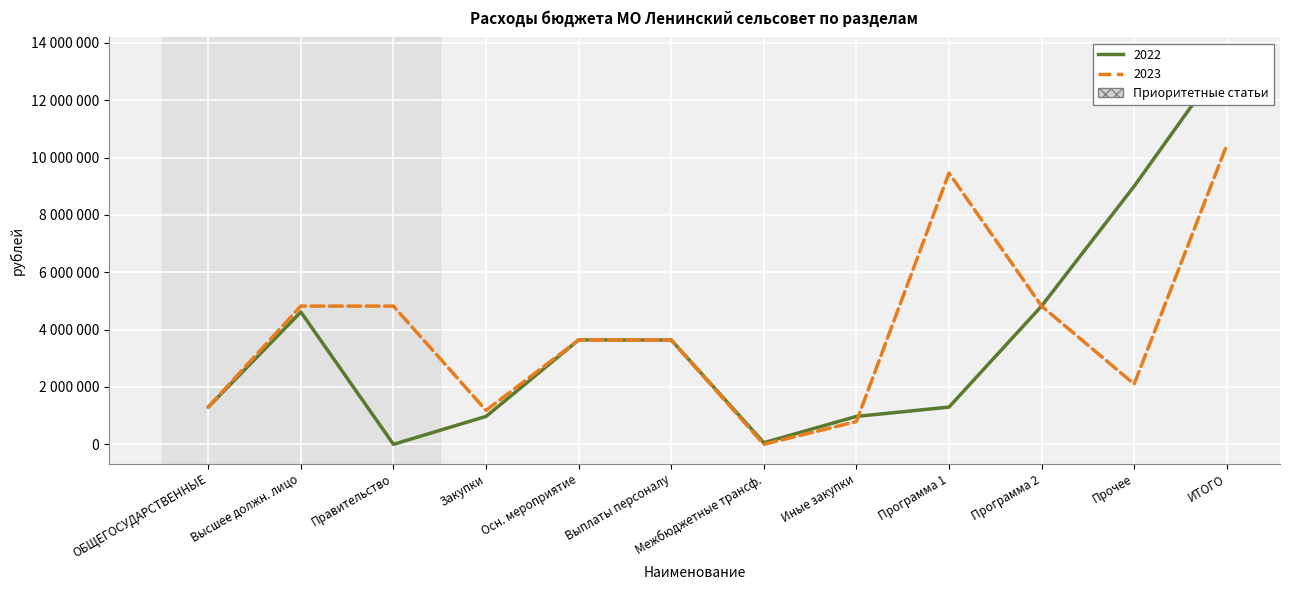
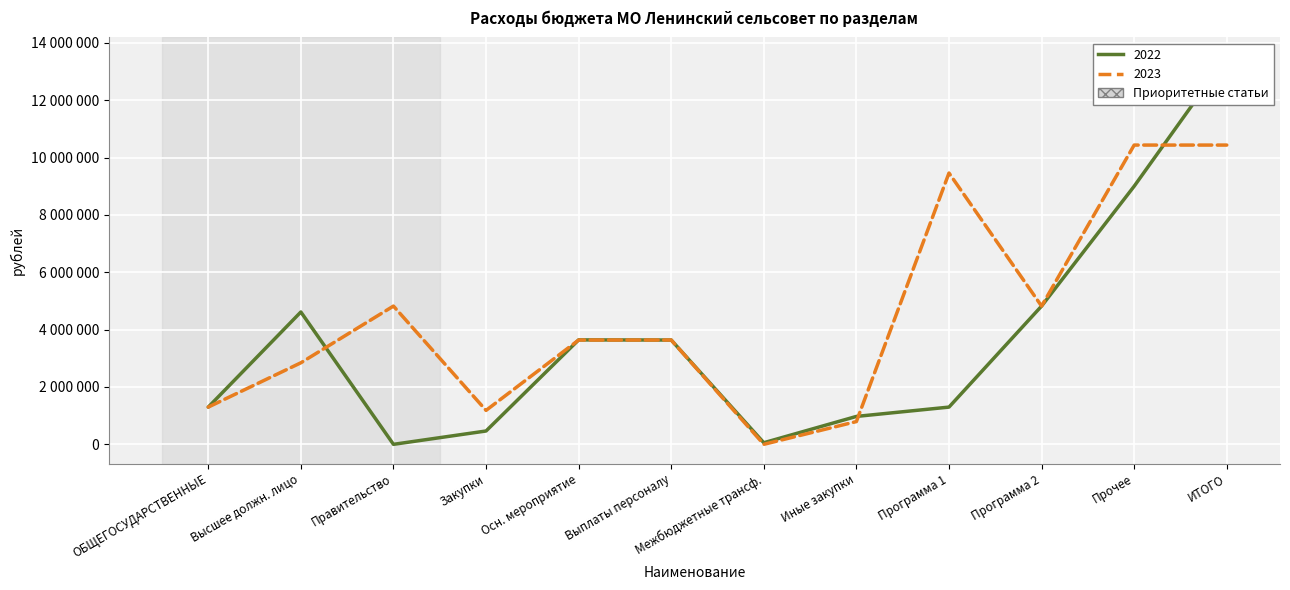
  {
    "2022": {
      "Высшее должн. лицо": 4600000,
      "Правительство": 0,
-     "Закупки": 1000000,
+     "Закупки": 500000,
      "Иные закупки": 1000000,
      "Программа 1": 1300000,
      "Прочее": 9000000
    },
    "2023": {
-     "Высшее должн. лицо": 4800000,
+     "Высшее должн. лицо": 2800000,
      "Правительство": 4800000,
      "Закупки": 1200000,
      "Иные закупки": 800000,
      "Программа 1": 9500000,
-     "Прочее": 2100000,
+     "Прочее": 10400000,
      "ИТОГО": 10400000
    }
  }
